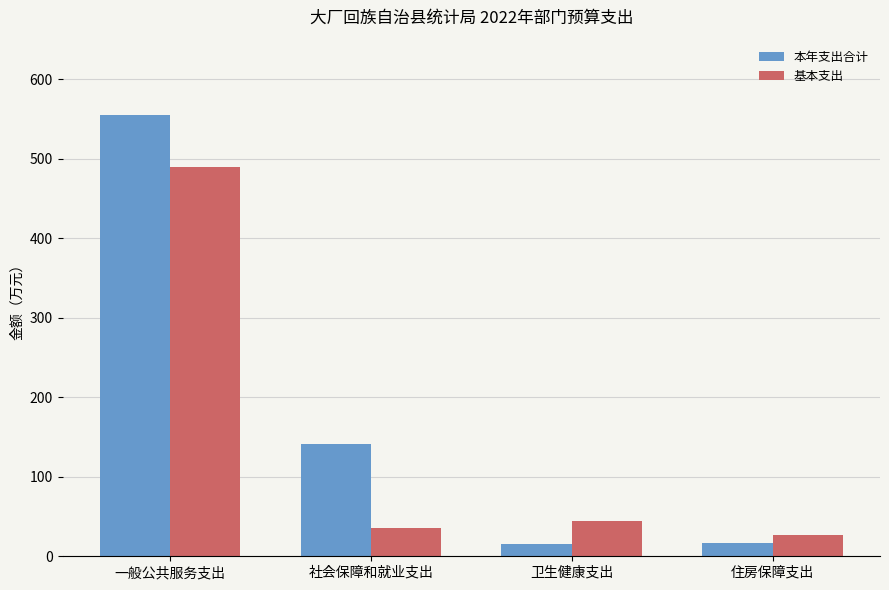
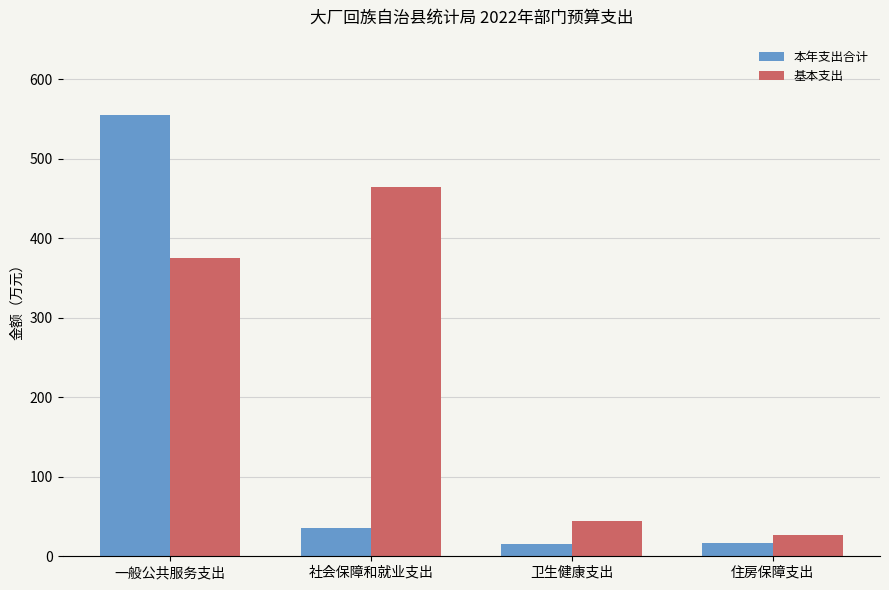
  {
    "本年支出合计": {
      "一般公共服务支出": 560,
-     "社会保障和就业支出": 140,
+     "社会保障和就业支出": 40,
      "卫生健康支出": 20,
      "住房保障支出": 20
    },
    "基本支出": {
-     "一般公共服务支出": 490,
-     "社会保障和就业支出": 40,
+     "一般公共服务支出": 370,
+     "社会保障和就业支出": 460,
      "卫生健康支出": 40,
      "住房保障支出": 30
    }
  }
